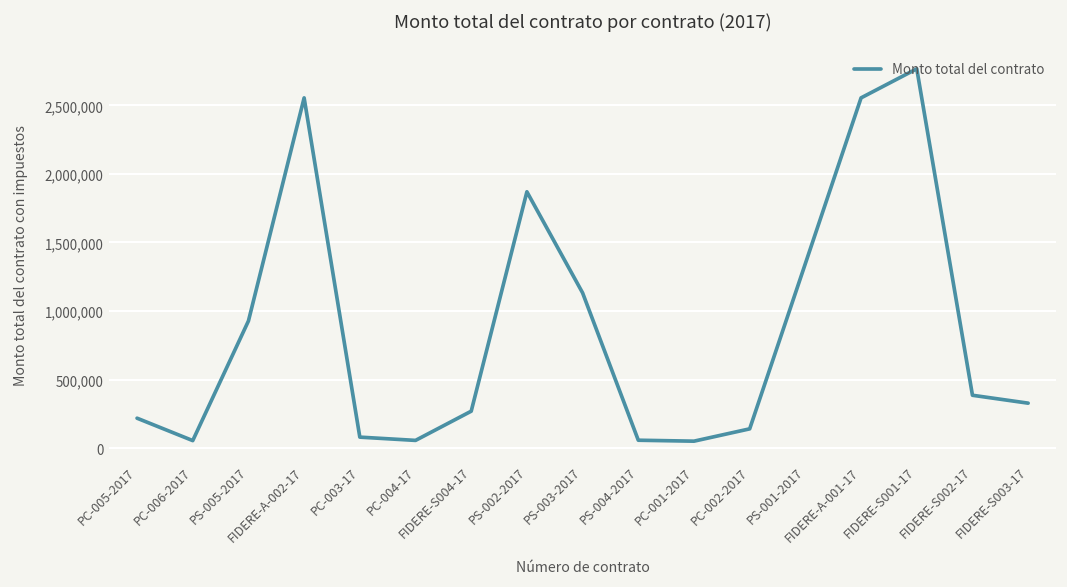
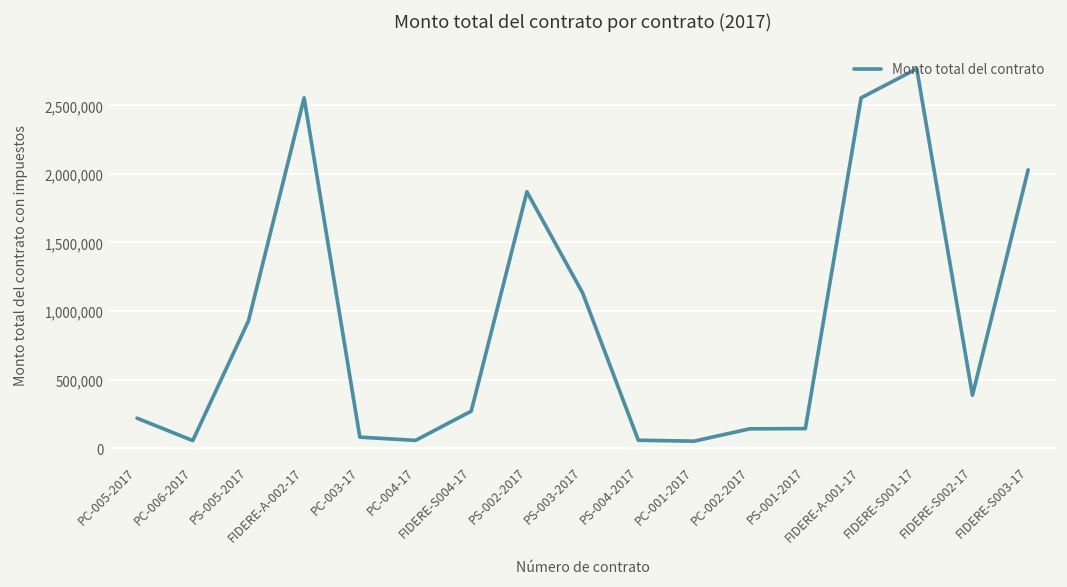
  {
    "PC-005-2017": "220,000",
    "PC-006-2017": "60,000",
    "PS-005-2017": "930,000",
    "FIDERE-A-002-17": "2,550,000",
    "PC-003-17": "80,000",
    "PC-004-17": "60,000",
    "FIDERE-S004-17": "270,000",
    "PS-002-2017": "1,870,000",
    "PS-003-2017": "1,130,000",
    "PS-004-2017": "60,000",
    "PC-001-2017": "50,000",
    "PC-002-2017": "140,000",
-   "PS-001-2017": "1,350,000",
+   "PS-001-2017": "140,000",
    "FIDERE-A-001-17": "2,550,000",
    "FIDERE-S001-17": "2,770,000",
    "FIDERE-S002-17": "390,000",
-   "FIDERE-S003-17": "330,000"
+   "FIDERE-S003-17": "2,030,000"
  }
